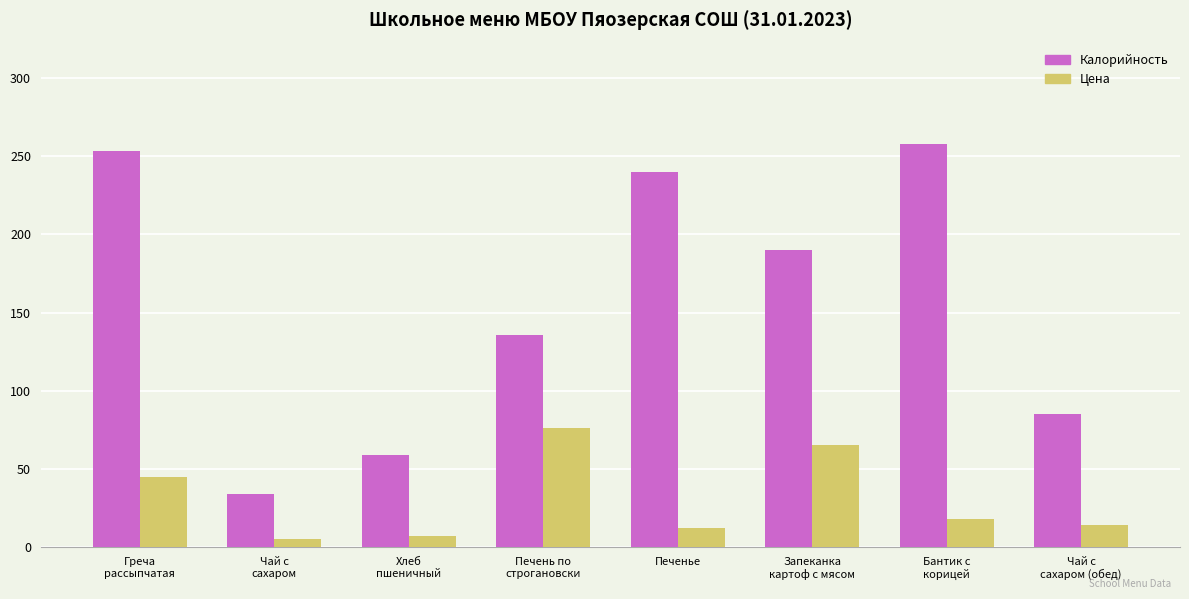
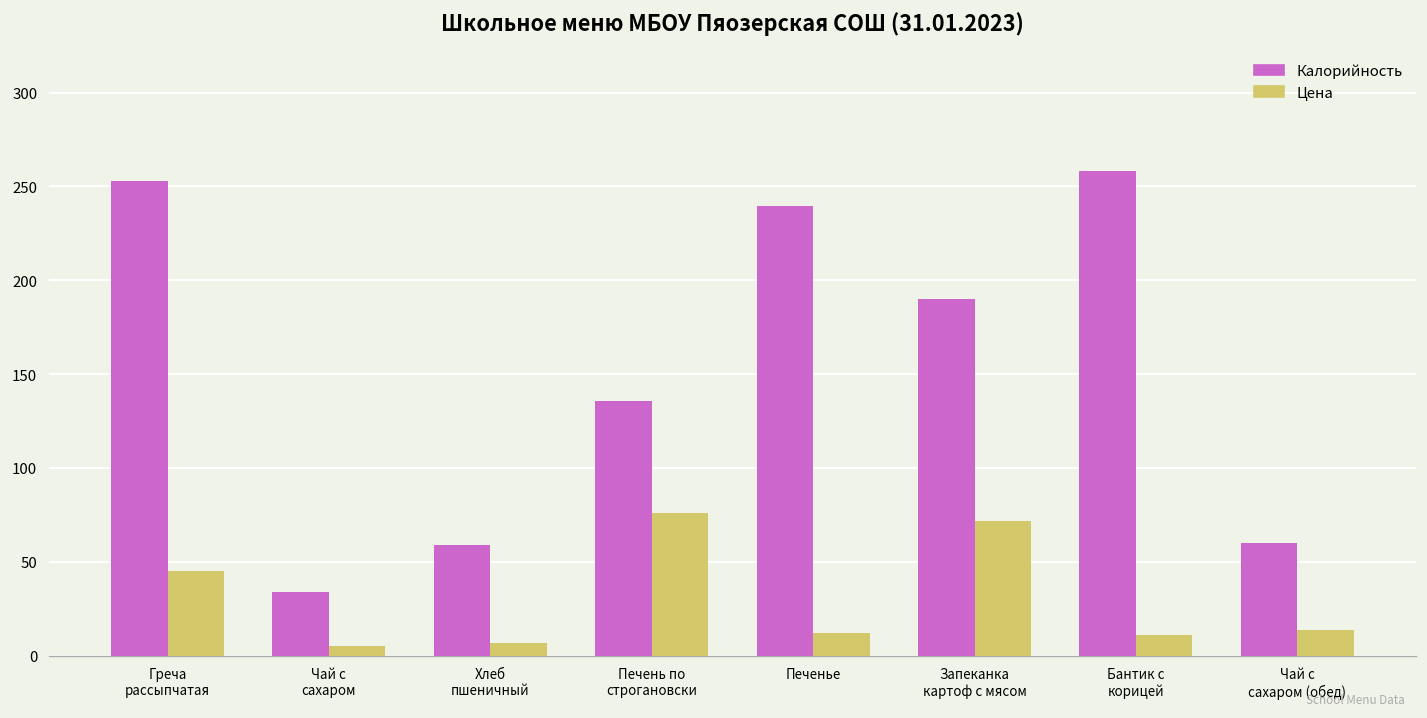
  {
    "Калорийность": {
      "Греча рассыпчатая": 253,
      "Чай с сахаром": 34,
      "Хлеб пшеничный": 59,
      "Печень по строгановски": 136,
      "Печенье": 240,
      "Запеканка картоф с мясом": 190,
      "Бантик с корицей": 258,
-     "Чай с сахаром (обед)": 85
+     "Чай с сахаром (обед)": 60
    },
    "Цена": {
      "Греча рассыпчатая": 45,
      "Чай с сахаром": 5,
      "Хлеб пшеничный": 7,
      "Печень по строгановски": 76,
      "Печенье": 12,
-     "Запеканка картоф с мясом": 65,
-     "Бантик с корицей": 18,
+     "Запеканка картоф с мясом": 72,
+     "Бантик с корицей": 11,
      "Чай с сахаром (обед)": 14
    }
  }
